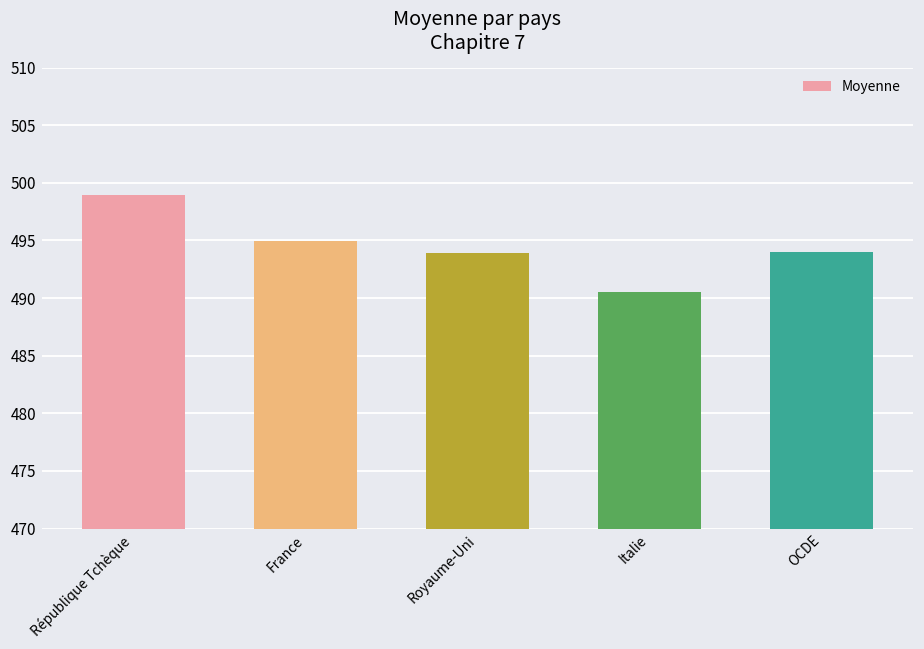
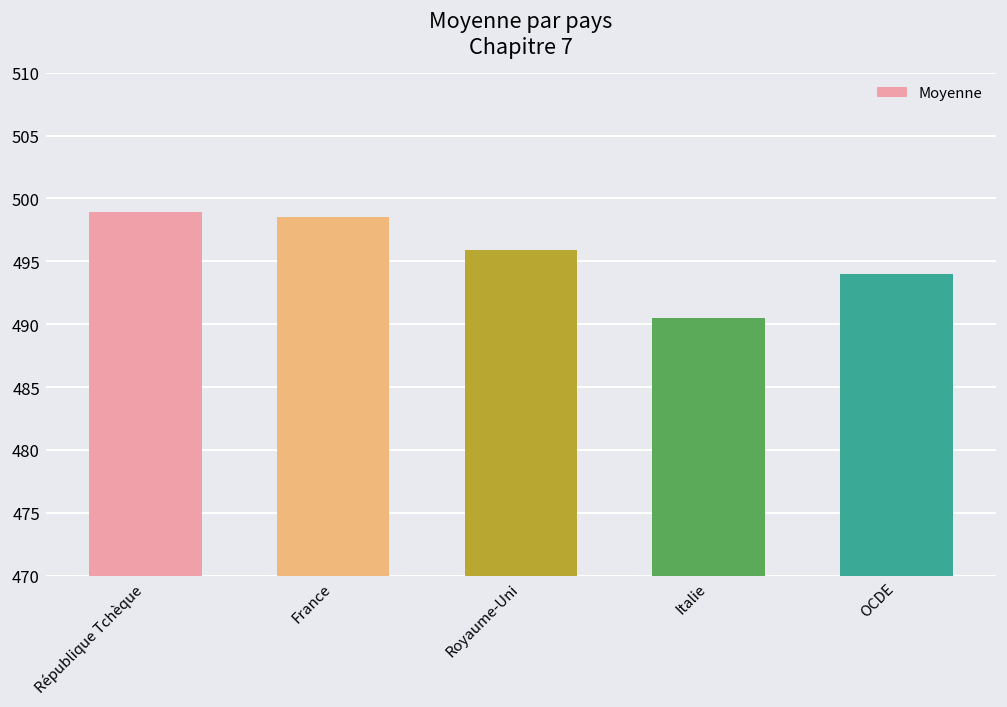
  {
    "République Tchèque": 499.0,
-   "France": 495.0,
-   "Royaume-Uni": 493.9,
+   "France": 498.5,
+   "Royaume-Uni": 495.9,
    "Italie": 490.5,
    "OCDE": 494.0
  }
